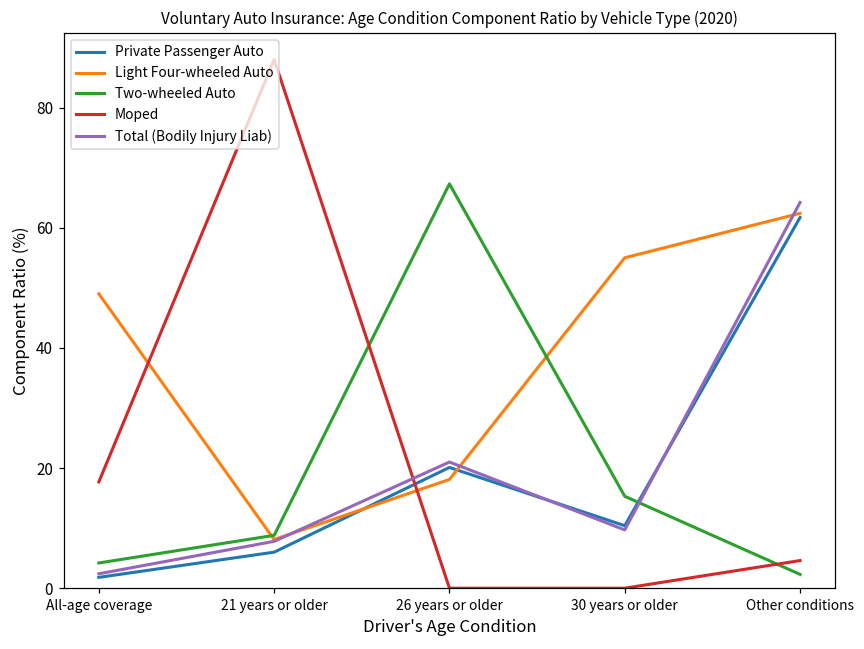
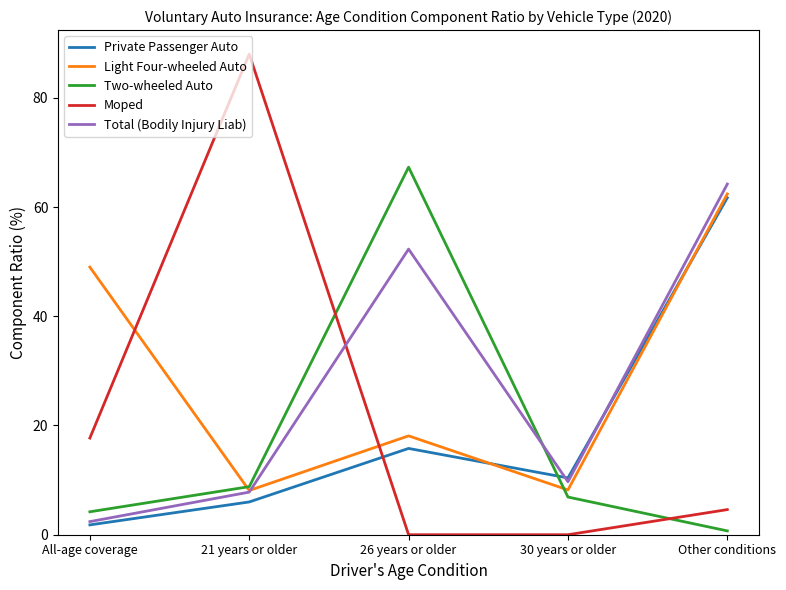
  {
    "Private Passenger Auto": {
      "All-age coverage": 2,
      "21 years or older": 6,
-     "26 years or older": 20,
+     "26 years or older": 16,
      "30 years or older": 10,
      "Other conditions": 62
    },
    "Light Four-wheeled Auto": {
      "All-age coverage": 49,
      "26 years or older": 18,
-     "30 years or older": 55,
+     "30 years or older": 8,
      "Other conditions": 62
    },
    "Two-wheeled Auto": {
      "All-age coverage": 4,
      "21 years or older": 9,
      "26 years or older": 67,
-     "30 years or older": 15,
-     "Other conditions": 2
+     "30 years or older": 7,
+     "Other conditions": 1
    },
    "Moped": {
      "All-age coverage": 18,
      "26 years or older": 0,
      "30 years or older": 0,
      "Other conditions": 5
    },
    "Total (Bodily Injury Liab)": {
      "All-age coverage": 2,
-     "26 years or older": 21,
+     "26 years or older": 52,
      "30 years or older": 10,
      "Other conditions": 64
    }
  }
